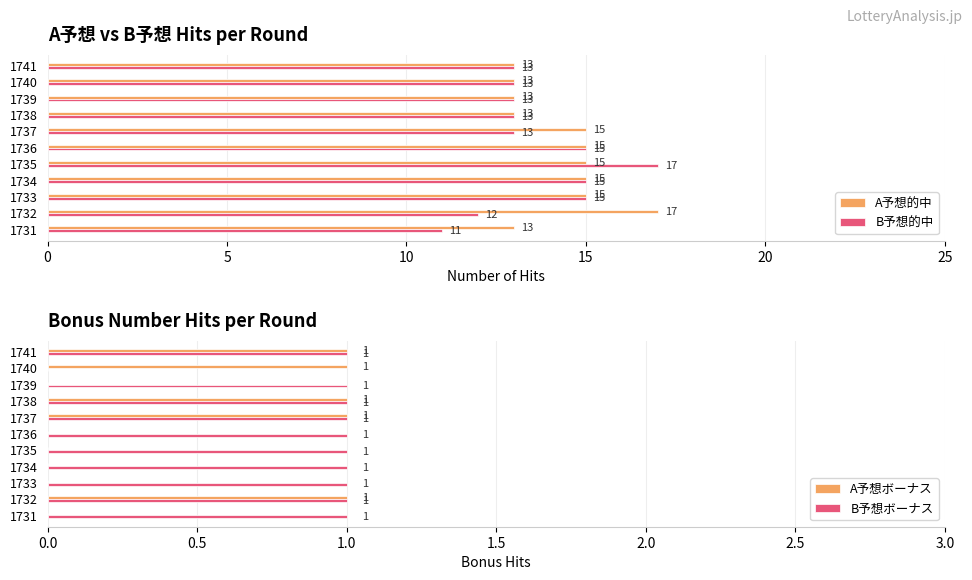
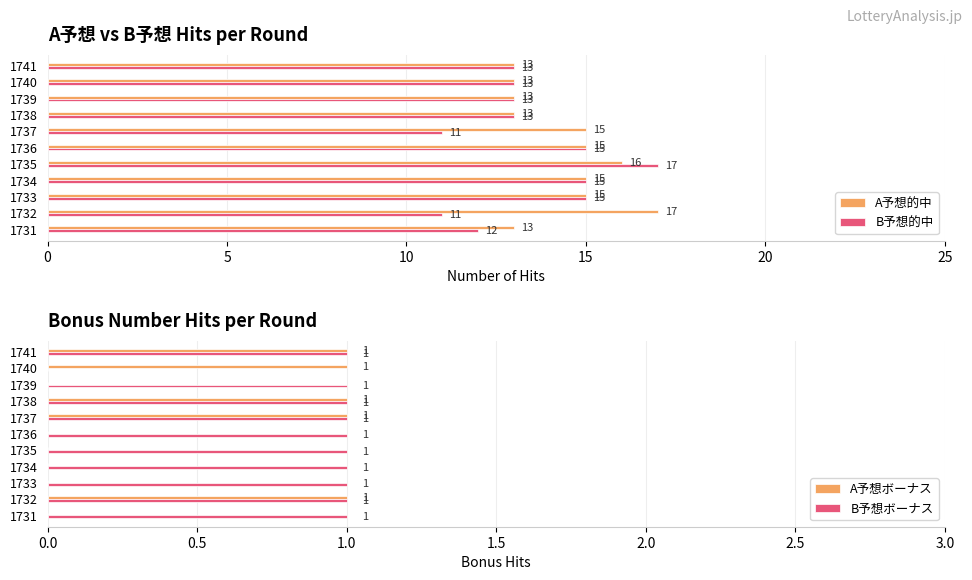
  {
    "A予想 vs B予想 Hits per Round": {
      "A予想的中": {
        "1737": 15,
-       "1735": 15,
+       "1735": 16,
        "1732": 17,
        "1731": 13
      },
      "B予想的中": {
-       "1737": 13,
+       "1737": 11,
        "1735": 17,
-       "1732": 12,
-       "1731": 11
+       "1732": 11,
+       "1731": 12
      }
    },
    "Bonus Number Hits per Round": {
      "A予想ボーナス": {
        "1740": 1
      },
      "B予想ボーナス": {
        "1739": 1,
        "1736": 1,
        "1735": 1,
        "1734": 1,
        "1733": 1,
        "1731": 1
      }
    }
  }
